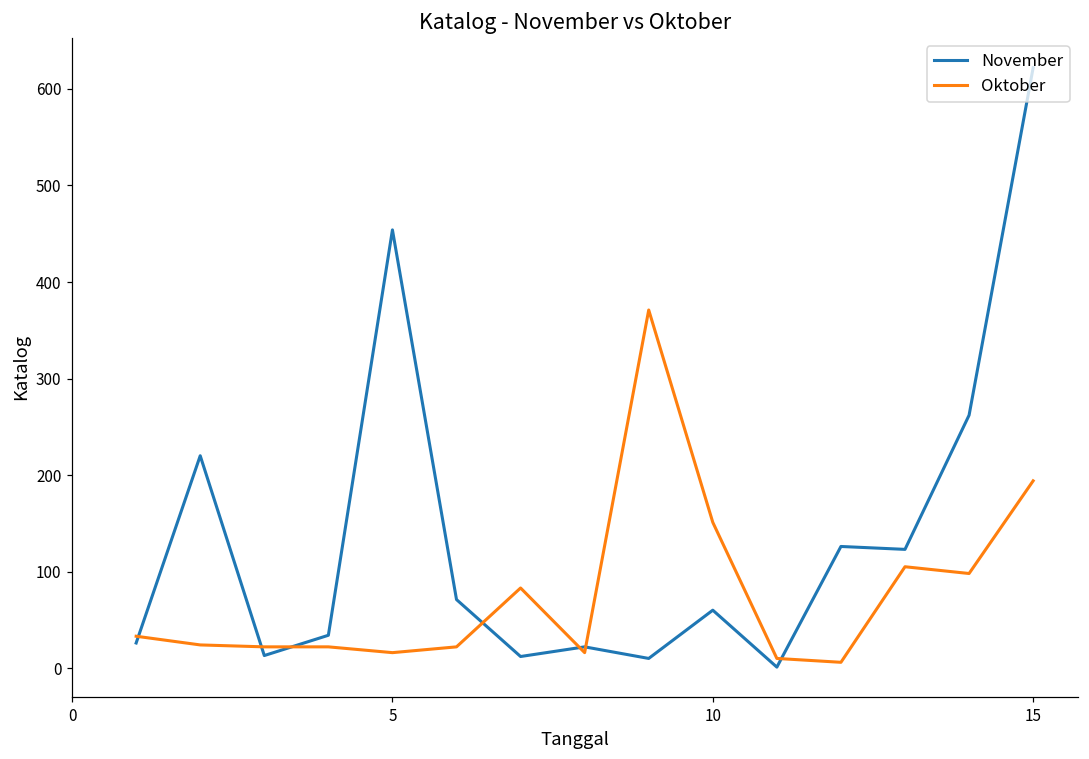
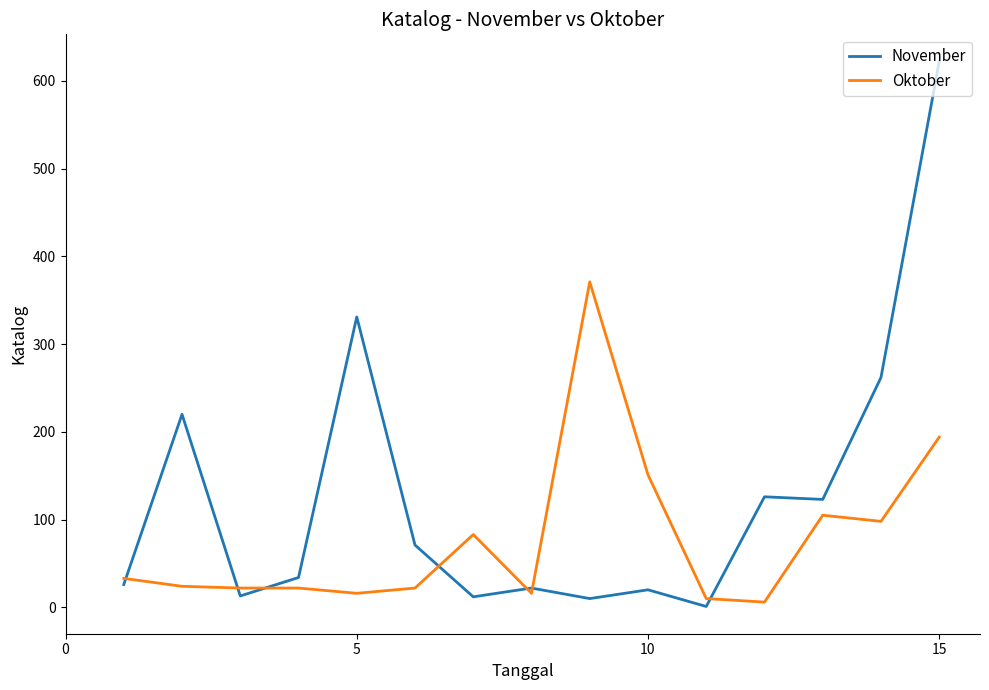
  {
    "November": {
-     "5": 450,
-     "10": 60
+     "5": 330,
+     "10": 20
    },
    "Oktober": {
      "5": 20,
      "10": 150,
      "15": 190
    }
  }
